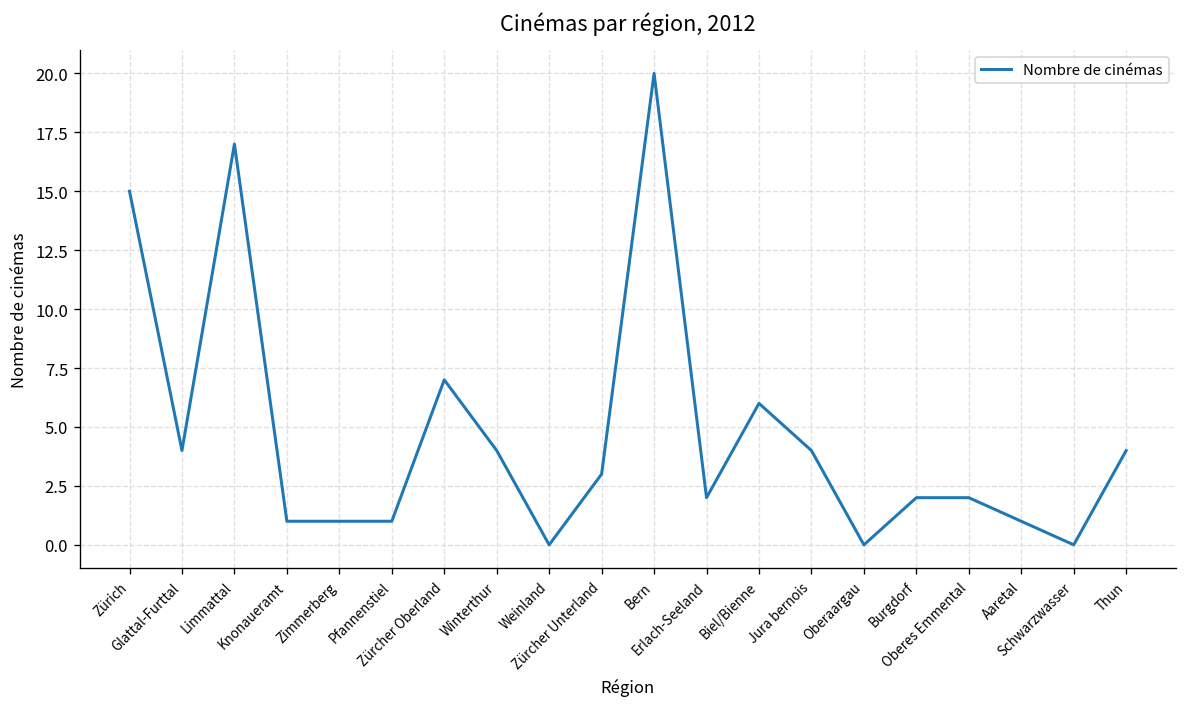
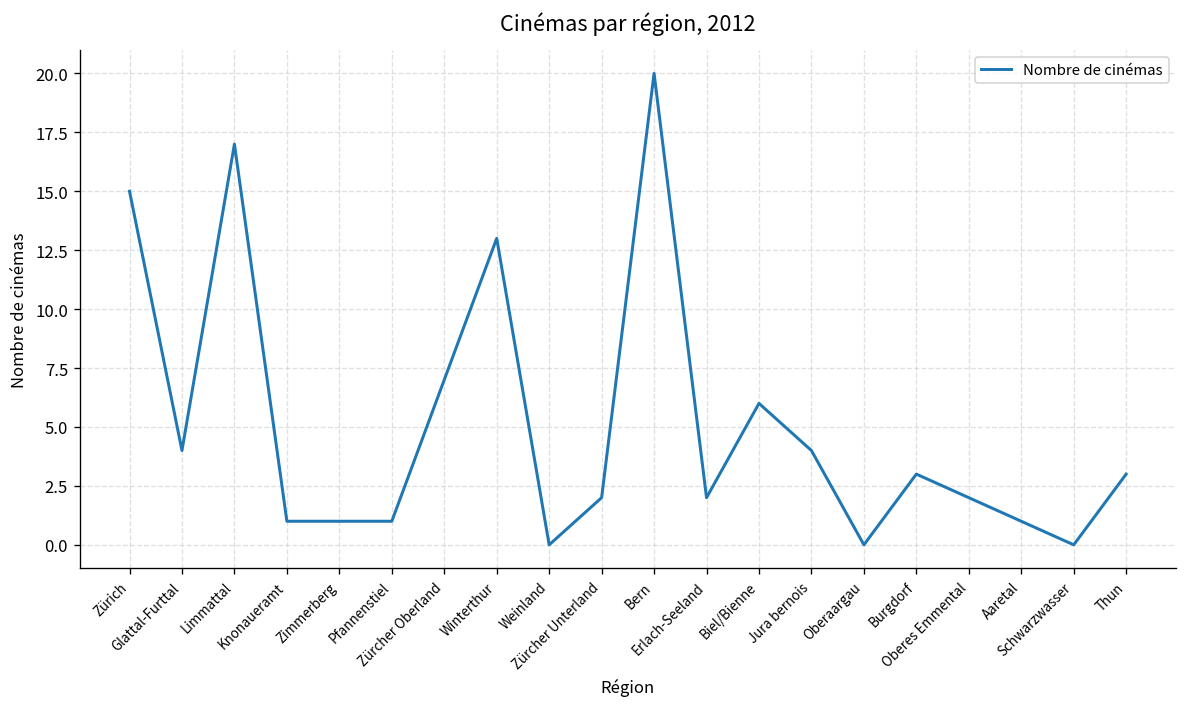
  {
    "Zürich": 15,
    "Glattal-Furttal": 4,
    "Limmattal": 17,
    "Knonaueramt": 1,
    "Zimmerberg": 1,
    "Pfannenstiel": 1,
    "Zürcher Oberland": 7,
-   "Winterthur": 4,
+   "Winterthur": 13,
    "Weinland": 0,
-   "Zürcher Unterland": 3,
+   "Zürcher Unterland": 2,
    "Bern": 20,
    "Erlach-Seeland": 2,
    "Biel/Bienne": 6,
    "Jura bernois": 4,
    "Oberaargau": 0,
-   "Burgdorf": 2,
+   "Burgdorf": 3,
    "Oberes Emmental": 2,
    "Aaretal": 1,
    "Schwarzwasser": 0,
-   "Thun": 4
+   "Thun": 3
  }
